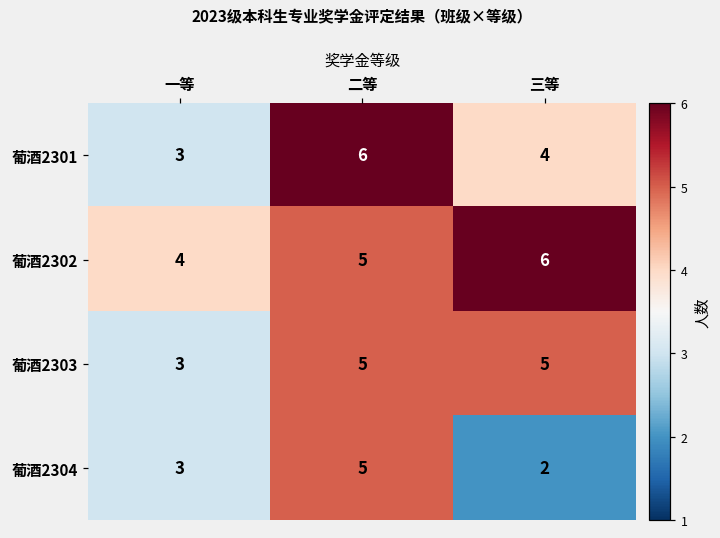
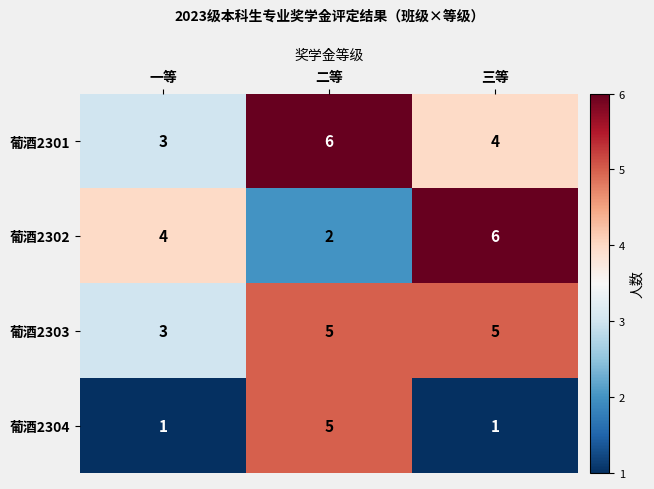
  {
    "葡酒2301": {
      "一等": 3,
      "二等": 6,
      "三等": 4
    },
    "葡酒2302": {
      "一等": 4,
-     "二等": 5,
+     "二等": 2,
      "三等": 6
    },
    "葡酒2303": {
      "一等": 3,
      "二等": 5,
      "三等": 5
    },
    "葡酒2304": {
-     "一等": 3,
+     "一等": 1,
      "二等": 5,
-     "三等": 2
+     "三等": 1
    }
  }
